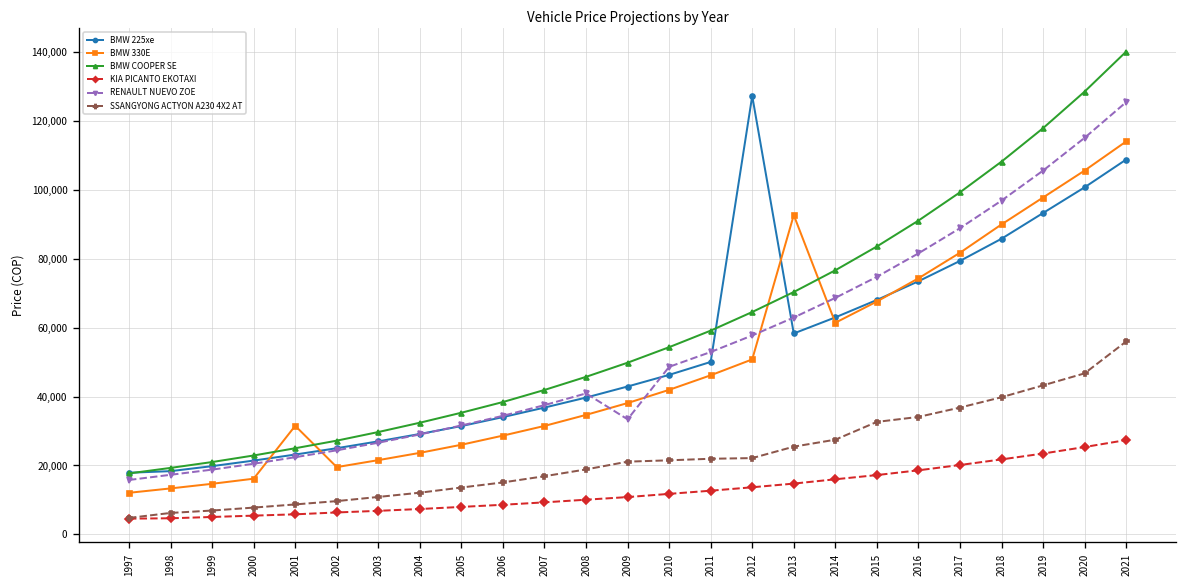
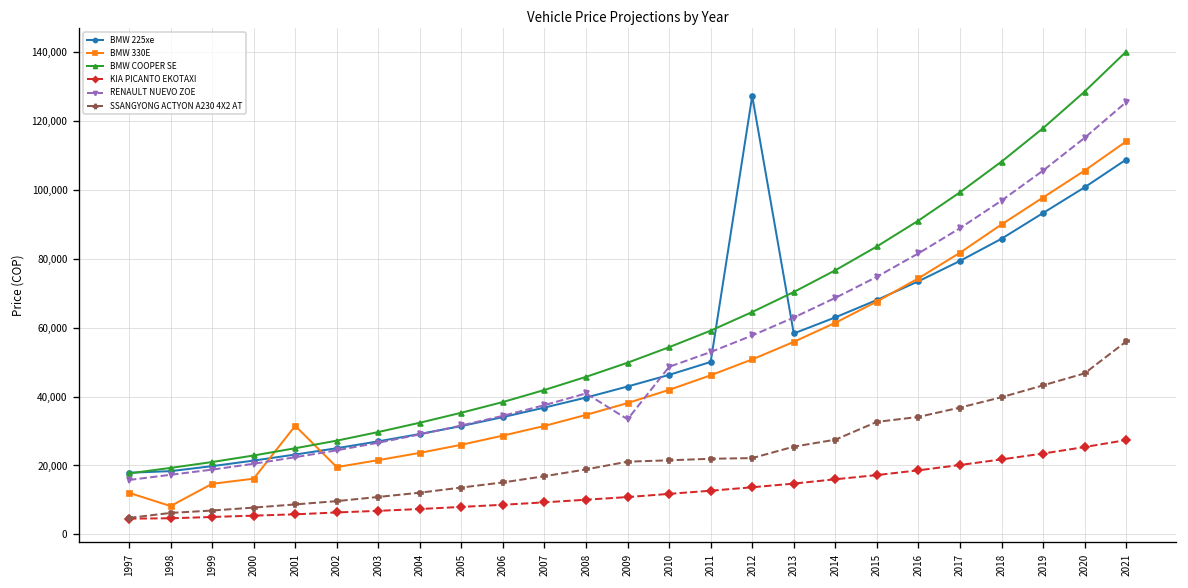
  {
    "BMW 225xe": {
      "1998": "18,000",
      "1999": "20,000",
      "2000": "21,000",
      "2008": "40,000",
      "2009": "43,000",
      "2010": "46,000",
      "2011": "50,000",
      "2012": "127,000",
      "2013": "58,000",
      "2014": "63,000",
      "2017": "79,000",
      "2018": "86,000",
      "2019": "93,000",
      "2020": "101,000",
      "2021": "109,000"
    },
    "BMW 330E": {
      "1997": "12,000",
-     "1998": "13,000",
+     "1998": "8,000",
      "1999": "15,000",
      "2000": "16,000",
      "2001": "32,000",
      "2002": "20,000",
      "2003": "22,000",
      "2004": "24,000",
      "2005": "26,000",
      "2006": "29,000",
      "2007": "31,000",
      "2008": "35,000",
      "2009": "38,000",
      "2010": "42,000",
      "2011": "46,000",
      "2012": "51,000",
-     "2013": "93,000",
+     "2013": "56,000",
      "2014": "61,000",
      "2017": "82,000",
      "2018": "90,000",
      "2019": "98,000",
      "2020": "106,000",
      "2021": "114,000"
    },
    "BMW COOPER SE": {
      "1998": "19,000",
      "1999": "21,000",
      "2000": "23,000",
      "2001": "25,000",
      "2002": "27,000",
      "2003": "30,000",
      "2004": "32,000",
      "2005": "35,000",
      "2006": "38,000",
      "2007": "42,000",
      "2008": "46,000",
      "2009": "50,000",
      "2010": "54,000",
      "2011": "59,000",
      "2012": "65,000",
      "2013": "70,000",
      "2014": "77,000",
      "2015": "84,000",
      "2016": "91,000",
      "2017": "99,000",
      "2018": "108,000",
      "2019": "118,000",
      "2020": "128,000",
      "2021": "140,000"
    },
    "KIA PICANTO EKOTAXI": {
      "1998": "5,000",
      "1999": "5,000",
      "2000": "5,000",
      "2001": "6,000",
      "2002": "6,000",
      "2003": "7,000",
      "2004": "7,000",
      "2005": "8,000",
      "2006": "9,000",
      "2007": "9,000",
      "2008": "10,000",
      "2009": "11,000",
      "2010": "12,000",
      "2011": "13,000",
      "2012": "14,000",
      "2013": "15,000",
      "2014": "16,000",
      "2015": "17,000",
      "2016": "19,000",
      "2017": "20,000",
      "2018": "22,000",
      "2019": "23,000",
      "2020": "25,000",
      "2021": "27,000"
    },
    "RENAULT NUEVO ZOE": {
      "1997": "16,000",
      "1998": "17,000",
      "1999": "19,000",
      "2000": "21,000",
      "2008": "41,000",
      "2009": "33,000",
      "2010": "49,000",
      "2011": "53,000",
      "2012": "58,000",
      "2013": "63,000",
      "2014": "69,000",
      "2015": "75,000",
      "2016": "82,000",
      "2017": "89,000",
      "2018": "97,000",
      "2019": "106,000",
      "2020": "115,000",
      "2021": "125,000"
    },
    "SSANGYONG ACTYON A230 4X2 AT": {
      "1998": "6,000",
      "1999": "7,000",
      "2000": "8,000",
      "2001": "9,000",
      "2002": "10,000",
      "2003": "11,000",
      "2004": "12,000",
      "2005": "14,000",
      "2006": "15,000",
      "2007": "17,000",
      "2008": "19,000",
      "2009": "21,000",
      "2010": "22,000",
      "2011": "22,000",
      "2012": "22,000",
      "2013": "25,000",
      "2014": "27,000",
      "2015": "33,000",
      "2016": "34,000",
      "2017": "37,000",
      "2018": "40,000",
      "2019": "43,000",
      "2020": "47,000",
      "2021": "56,000"
    }
  }
